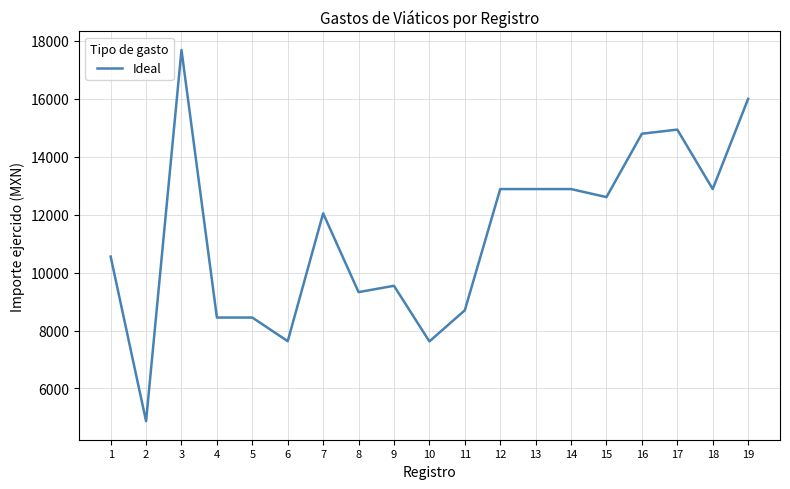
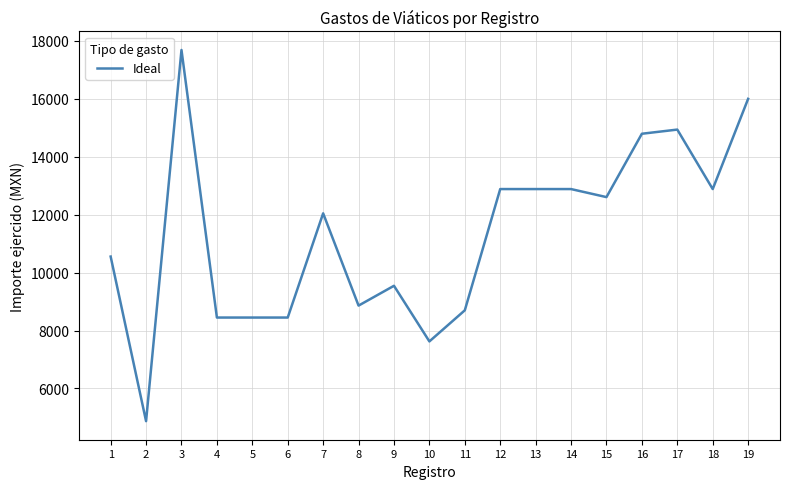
  {
    "1": 10600,
    "2": 4900,
    "3": 17700,
    "4": 8500,
    "5": 8500,
-   "6": 7600,
+   "6": 8500,
    "7": 12000,
-   "8": 9300,
+   "8": 8900,
    "9": 9500,
    "10": 7600,
    "11": 8700,
    "12": 12900,
    "13": 12900,
    "14": 12900,
    "15": 12600,
    "16": 14800,
    "17": 14900,
    "18": 12900,
    "19": 16000
  }
